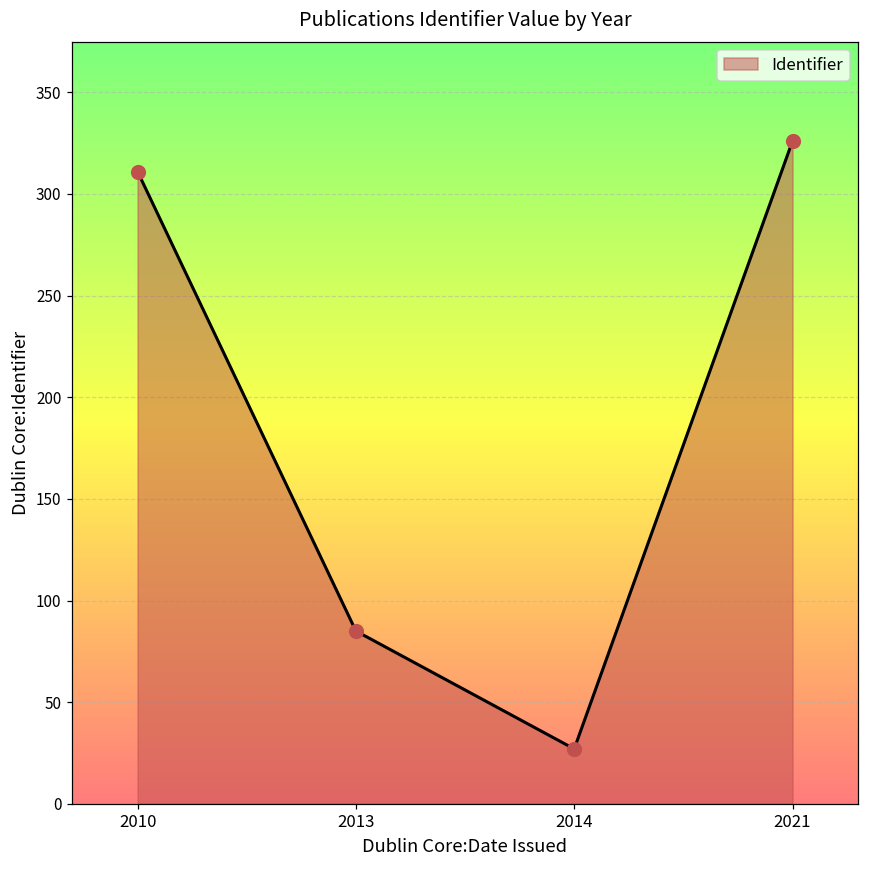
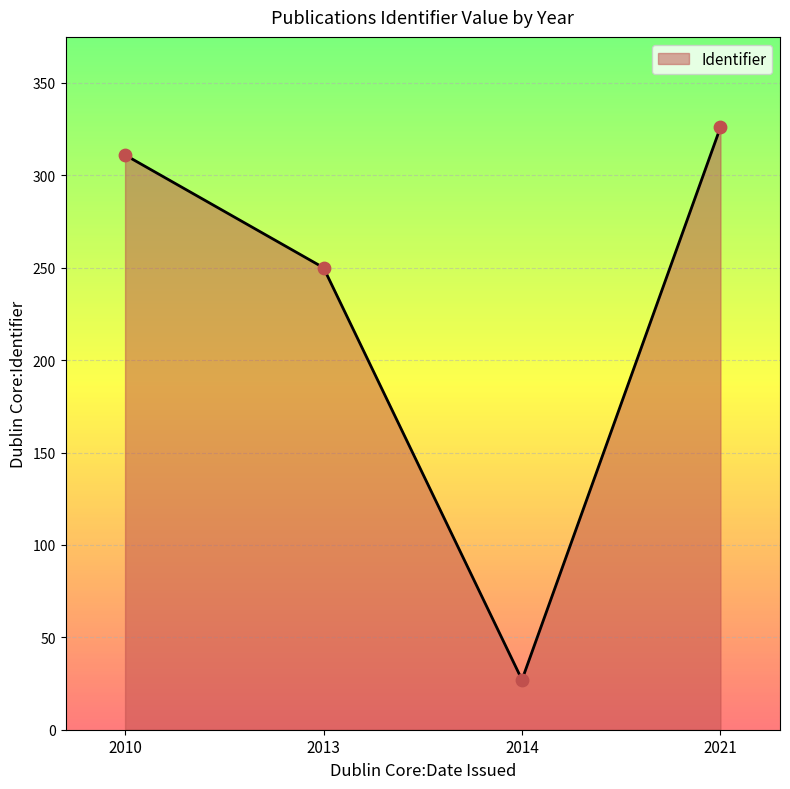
  {
    "2010": 311,
-   "2013": 85,
+   "2013": 250,
    "2014": 27,
    "2021": 326
  }
